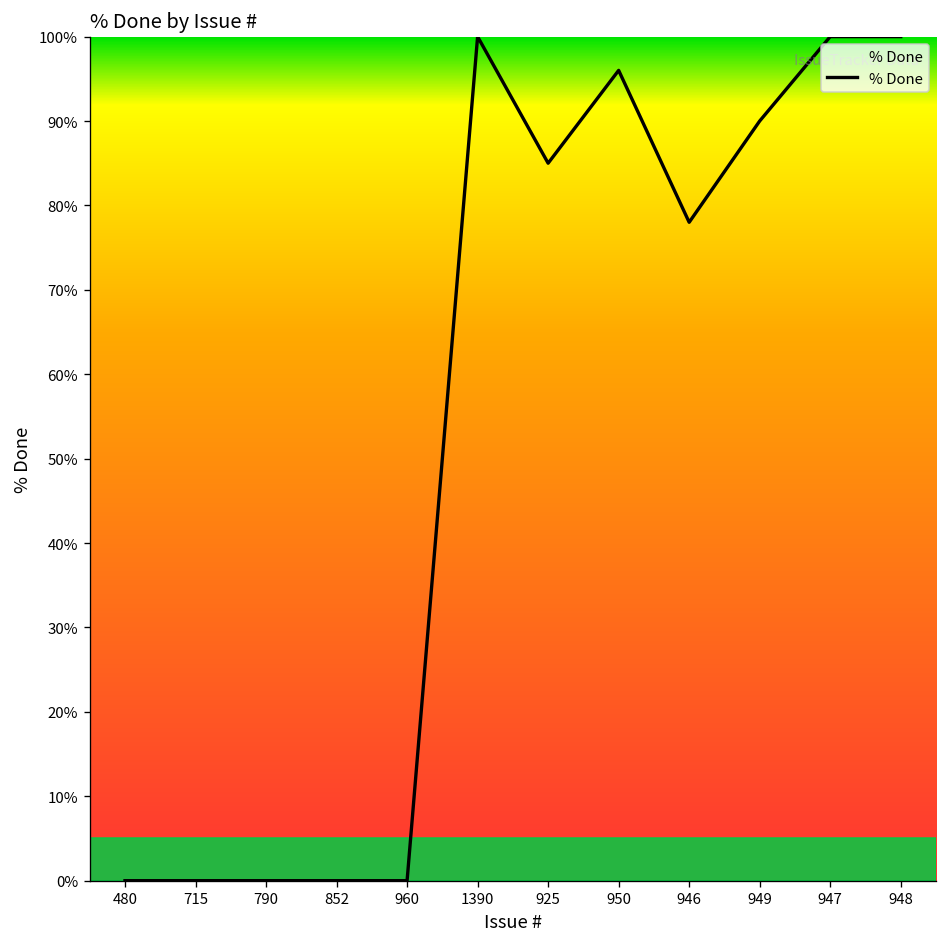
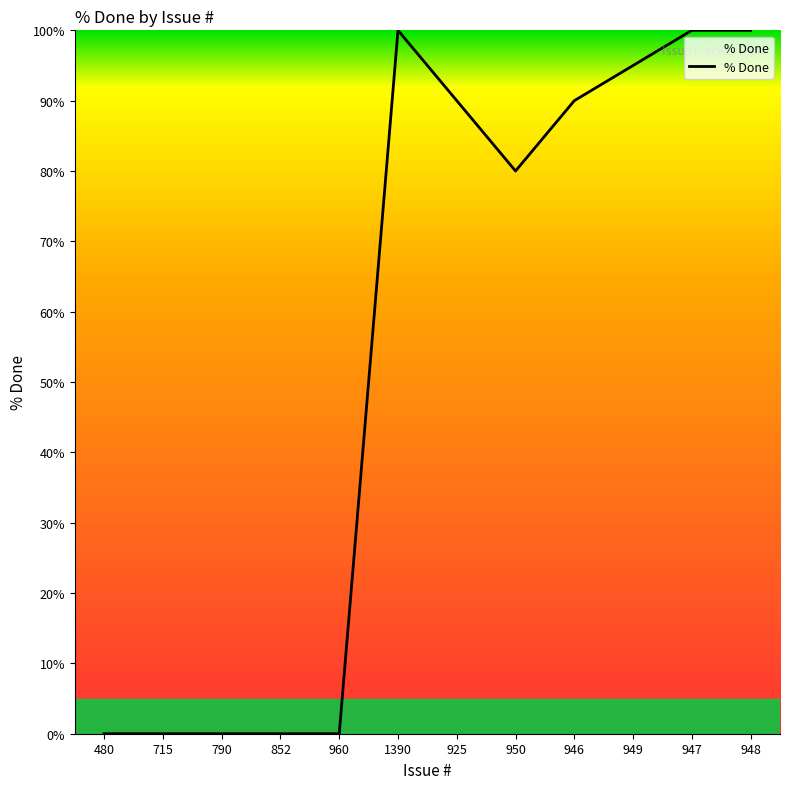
  {
    "1390": "100%",
-   "925": "85%",
-   "950": "96%",
-   "946": "78%",
-   "949": "90%",
+   "925": "90%",
+   "950": "80%",
+   "946": "90%",
+   "949": "95%",
    "947": "100%",
    "948": "100%"
  }
